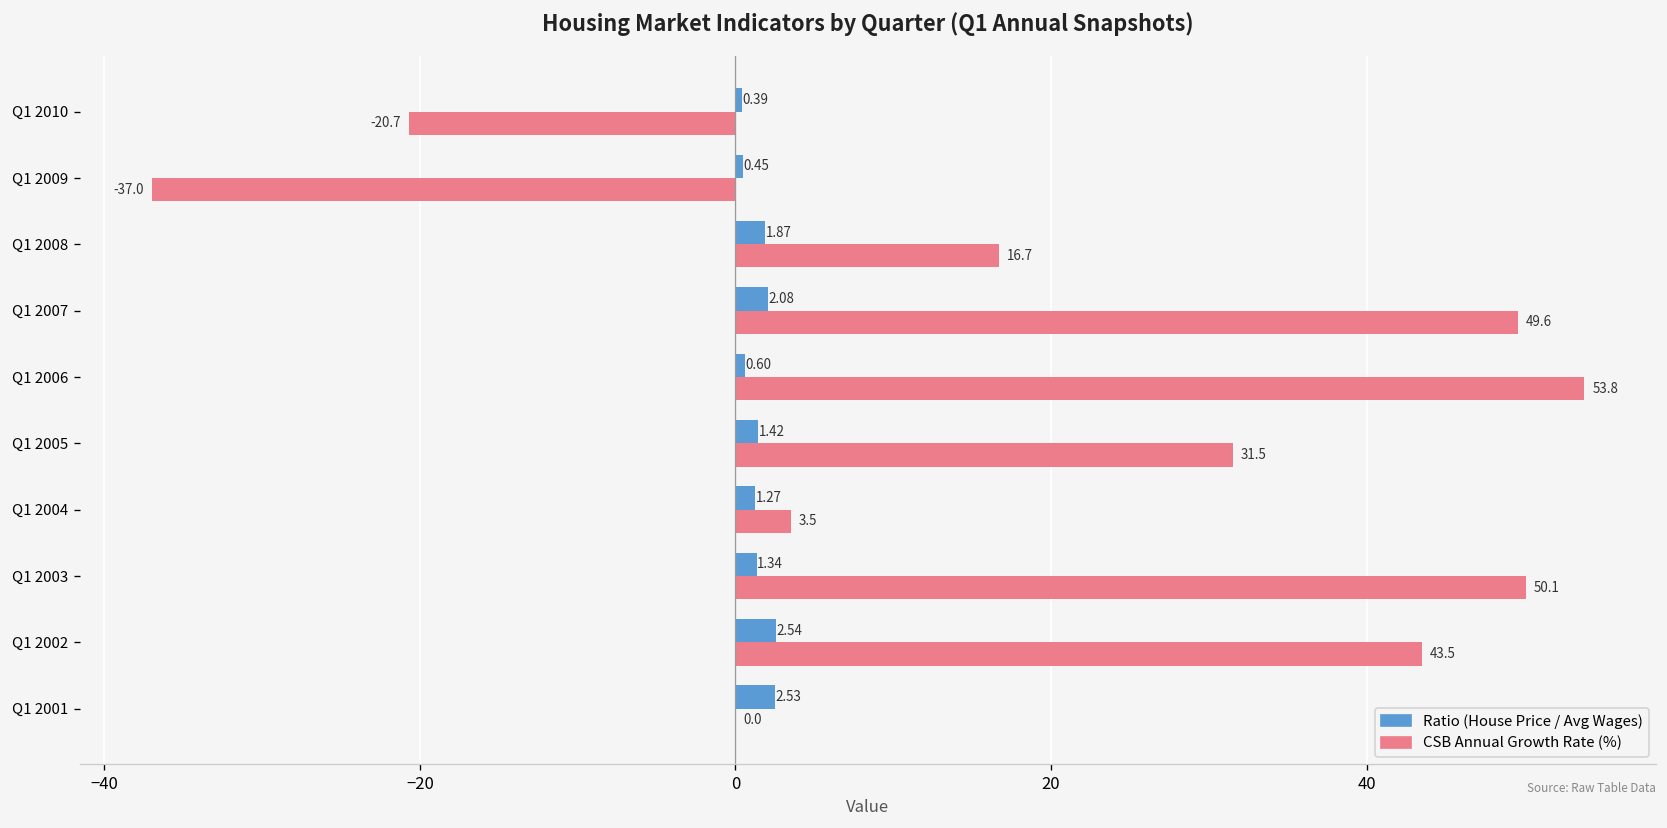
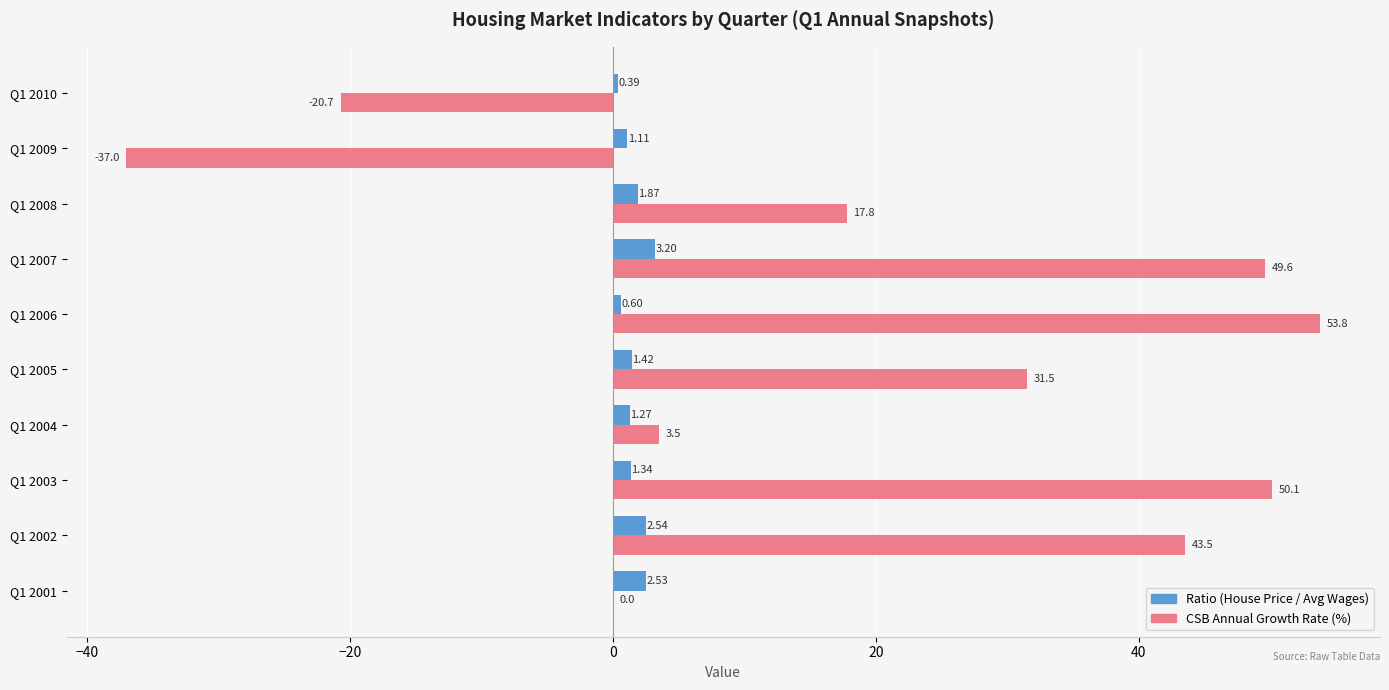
  {
    "Ratio (House Price / Avg Wages)": {
      "Q1 2010": 0.39,
-     "Q1 2009": 0.45,
+     "Q1 2009": 1.11,
      "Q1 2008": 1.87,
-     "Q1 2007": 2.08,
+     "Q1 2007": 3.20,
      "Q1 2006": 0.60,
      "Q1 2005": 1.42,
      "Q1 2004": 1.27,
      "Q1 2003": 1.34,
      "Q1 2002": 2.54,
      "Q1 2001": 2.53
    },
    "CSB Annual Growth Rate (%)": {
      "Q1 2010": -20.7,
      "Q1 2009": -37.0,
-     "Q1 2008": 16.7,
+     "Q1 2008": 17.8,
      "Q1 2007": 49.6,
      "Q1 2006": 53.8,
      "Q1 2005": 31.5,
      "Q1 2004": 3.5,
      "Q1 2003": 50.1,
      "Q1 2002": 43.5,
      "Q1 2001": 0.0
    }
  }
